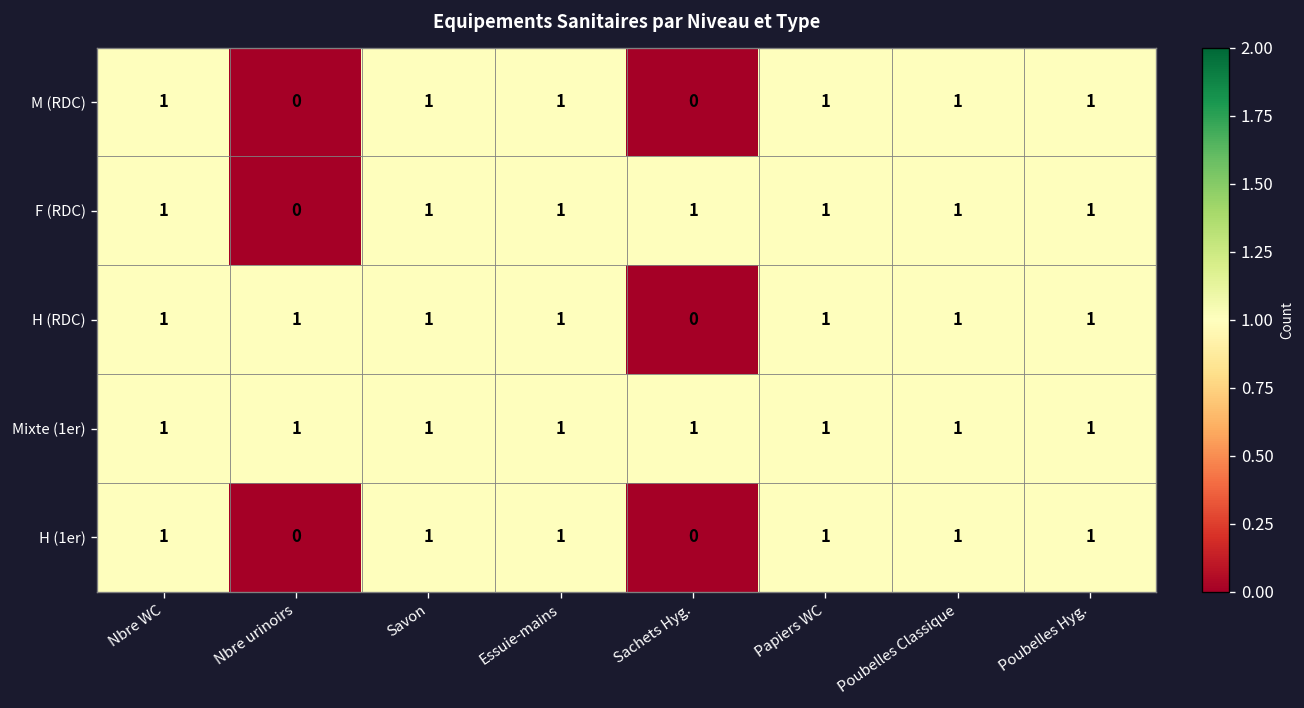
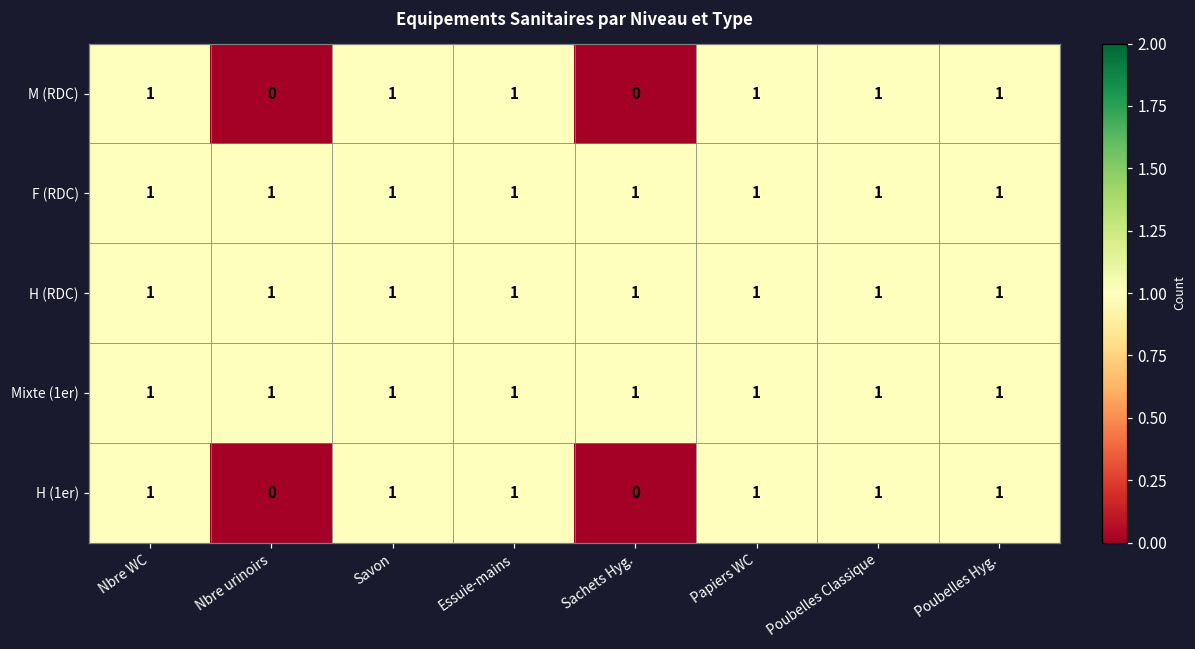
  {
    "M (RDC)": {
      "Nbre WC": 1,
      "Nbre urinoirs": 0,
      "Savon": 1,
      "Essuie-mains": 1,
      "Sachets Hyg.": 0,
      "Papiers WC": 1,
      "Poubelles Classique": 1,
      "Poubelles Hyg.": 1
    },
    "F (RDC)": {
      "Nbre WC": 1,
-     "Nbre urinoirs": 0,
+     "Nbre urinoirs": 1,
      "Savon": 1,
      "Essuie-mains": 1,
      "Sachets Hyg.": 1,
      "Papiers WC": 1,
      "Poubelles Classique": 1,
      "Poubelles Hyg.": 1
    },
    "H (RDC)": {
      "Nbre WC": 1,
      "Nbre urinoirs": 1,
      "Savon": 1,
      "Essuie-mains": 1,
-     "Sachets Hyg.": 0,
+     "Sachets Hyg.": 1,
      "Papiers WC": 1,
      "Poubelles Classique": 1,
      "Poubelles Hyg.": 1
    },
    "Mixte (1er)": {
      "Nbre WC": 1,
      "Nbre urinoirs": 1,
      "Savon": 1,
      "Essuie-mains": 1,
      "Sachets Hyg.": 1,
      "Papiers WC": 1,
      "Poubelles Classique": 1,
      "Poubelles Hyg.": 1
    },
    "H (1er)": {
      "Nbre WC": 1,
      "Nbre urinoirs": 0,
      "Savon": 1,
      "Essuie-mains": 1,
      "Sachets Hyg.": 0,
      "Papiers WC": 1,
      "Poubelles Classique": 1,
      "Poubelles Hyg.": 1
    }
  }
